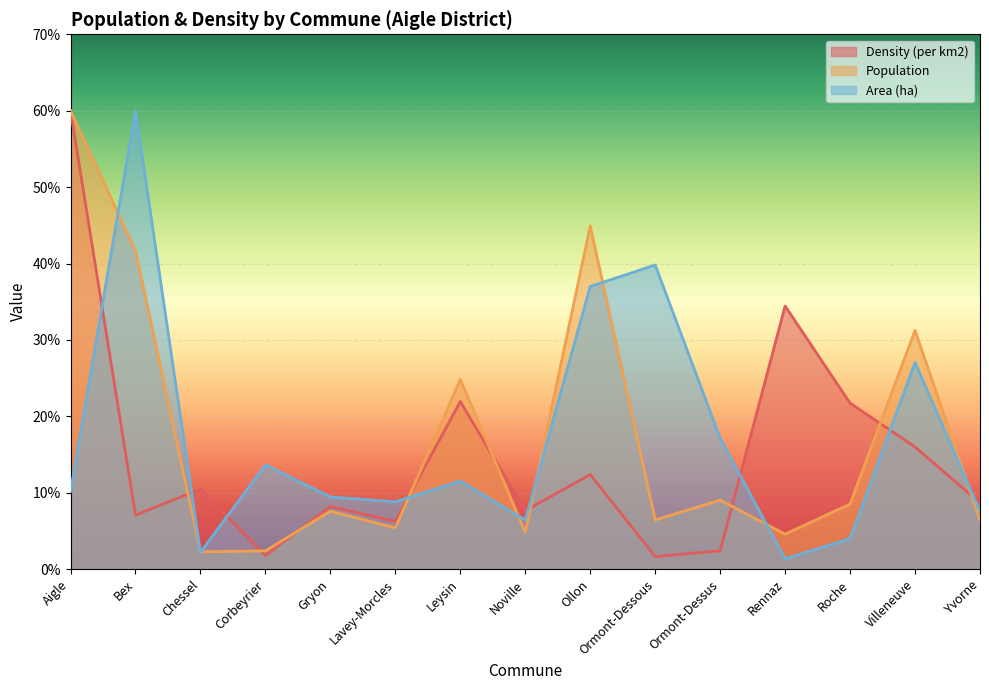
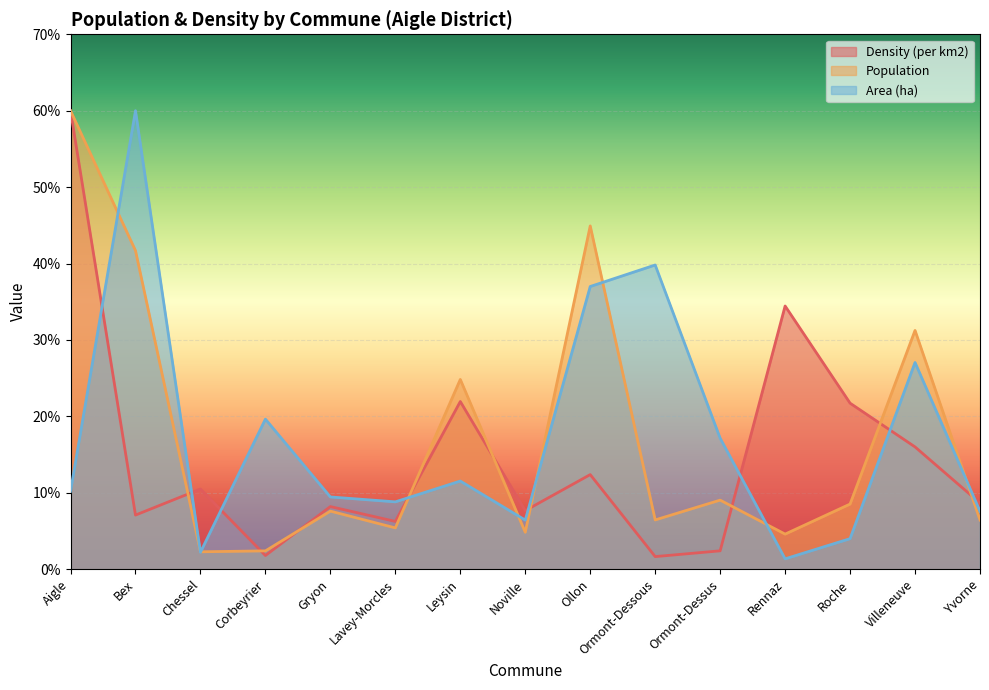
  {
    "Area (ha)": {
      "Aigle": "10%",
      "Bex": "60%",
-     "Corbeyrier": "14%",
+     "Corbeyrier": "20%",
      "Gryon": "9%",
      "Lavey-Morcles": "9%",
      "Leysin": "12%",
      "Noville": "6%",
      "Ollon": "37%",
      "Ormont-Dessous": "40%",
      "Ormont-Dessus": "17%",
      "Rennaz": "1%",
      "Roche": "4%",
      "Villeneuve": "27%",
      "Yvorne": "8%"
    }
  }
